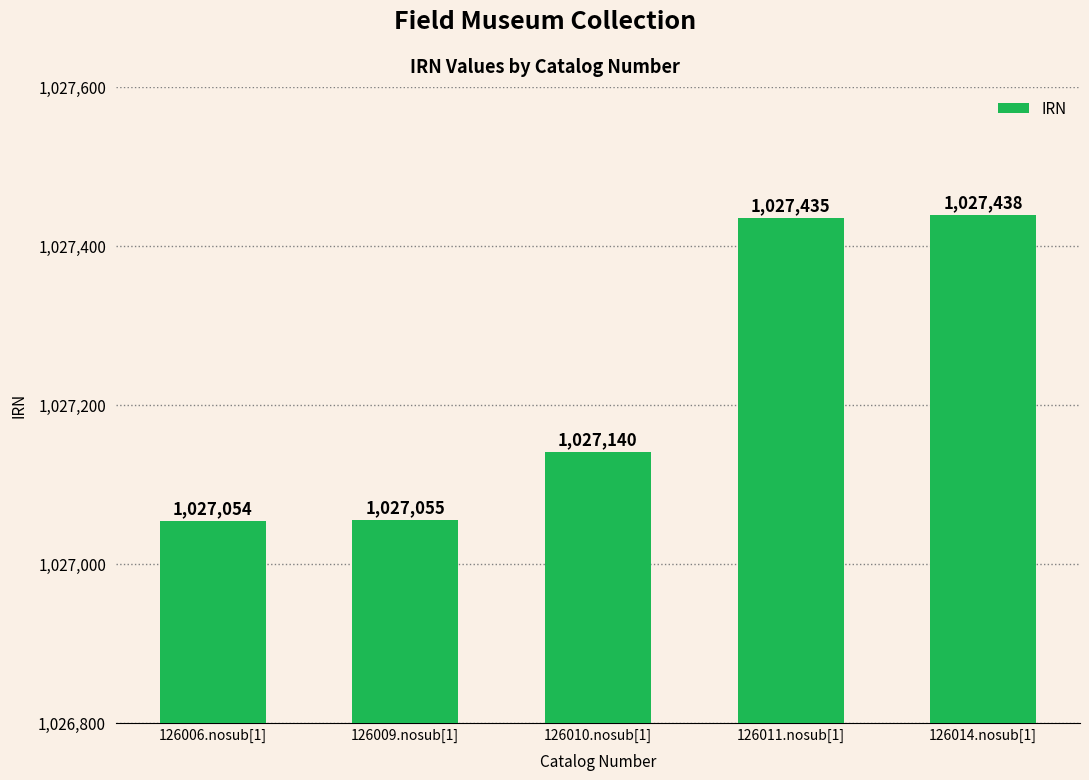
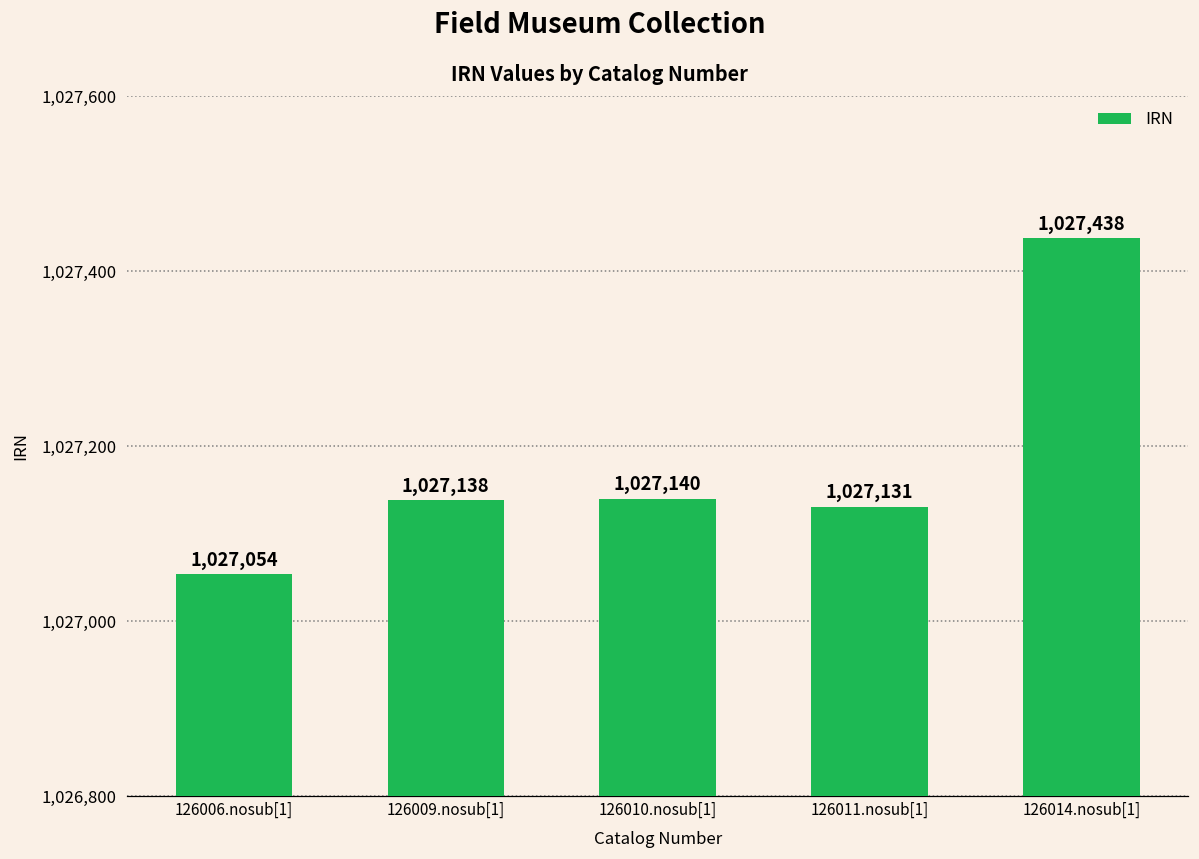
  {
    "126006.nosub[1]": "1,027,054",
-   "126009.nosub[1]": "1,027,055",
+   "126009.nosub[1]": "1,027,138",
    "126010.nosub[1]": "1,027,140",
-   "126011.nosub[1]": "1,027,435",
+   "126011.nosub[1]": "1,027,131",
    "126014.nosub[1]": "1,027,438"
  }
